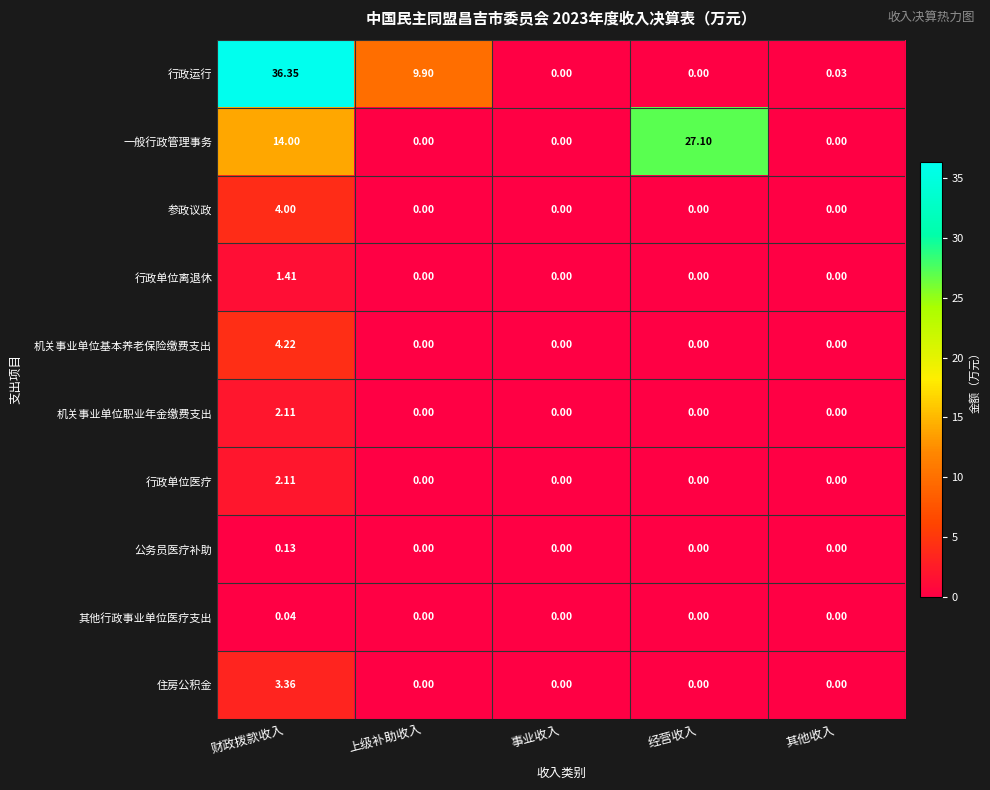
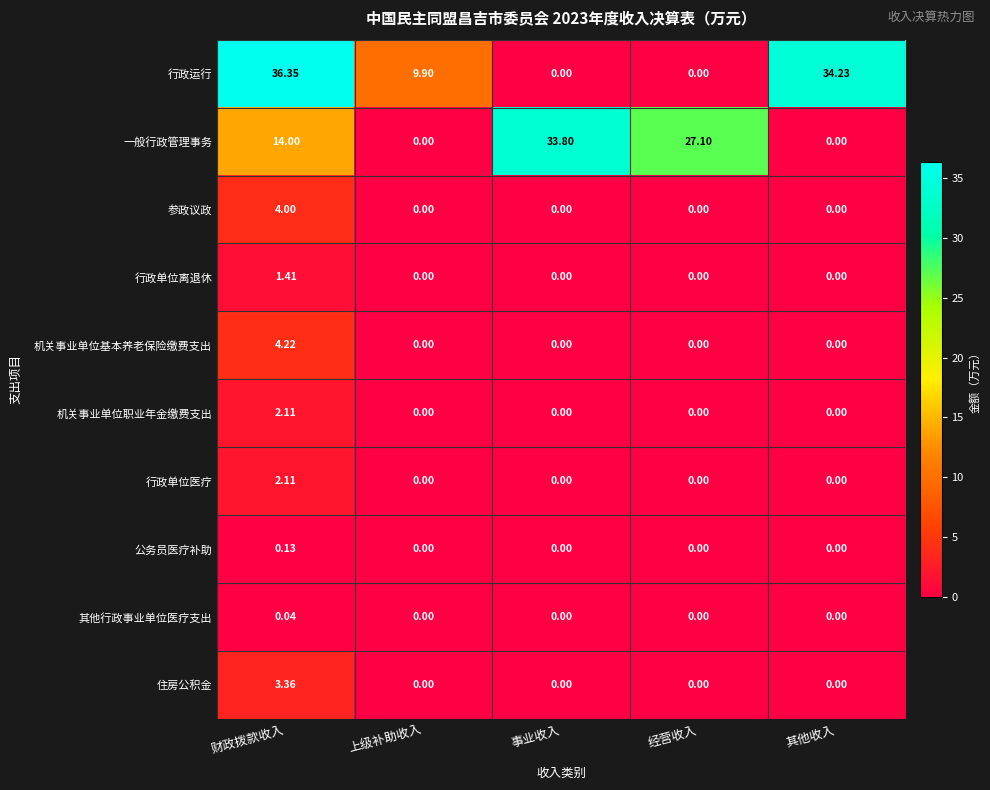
  {
    "行政运行": {
      "财政拨款收入": 36.35,
      "上级补助收入": 9.90,
      "事业收入": 0.00,
      "经营收入": 0.00,
-     "其他收入": 0.03
+     "其他收入": 34.23
    },
    "一般行政管理事务": {
      "财政拨款收入": 14.00,
      "上级补助收入": 0.00,
-     "事业收入": 0.00,
+     "事业收入": 33.80,
      "经营收入": 27.10,
      "其他收入": 0.00
    },
    "参政议政": {
      "财政拨款收入": 4.00,
      "上级补助收入": 0.00,
      "事业收入": 0.00,
      "经营收入": 0.00,
      "其他收入": 0.00
    },
    "行政单位离退休": {
      "财政拨款收入": 1.41,
      "上级补助收入": 0.00,
      "事业收入": 0.00,
      "经营收入": 0.00,
      "其他收入": 0.00
    },
    "机关事业单位基本养老保险缴费支出": {
      "财政拨款收入": 4.22,
      "上级补助收入": 0.00,
      "事业收入": 0.00,
      "经营收入": 0.00,
      "其他收入": 0.00
    },
    "机关事业单位职业年金缴费支出": {
      "财政拨款收入": 2.11,
      "上级补助收入": 0.00,
      "事业收入": 0.00,
      "经营收入": 0.00,
      "其他收入": 0.00
    },
    "行政单位医疗": {
      "财政拨款收入": 2.11,
      "上级补助收入": 0.00,
      "事业收入": 0.00,
      "经营收入": 0.00,
      "其他收入": 0.00
    },
    "公务员医疗补助": {
      "财政拨款收入": 0.13,
      "上级补助收入": 0.00,
      "事业收入": 0.00,
      "经营收入": 0.00,
      "其他收入": 0.00
    },
    "其他行政事业单位医疗支出": {
      "财政拨款收入": 0.04,
      "上级补助收入": 0.00,
      "事业收入": 0.00,
      "经营收入": 0.00,
      "其他收入": 0.00
    },
    "住房公积金": {
      "财政拨款收入": 3.36,
      "上级补助收入": 0.00,
      "事业收入": 0.00,
      "经营收入": 0.00,
      "其他收入": 0.00
    }
  }
